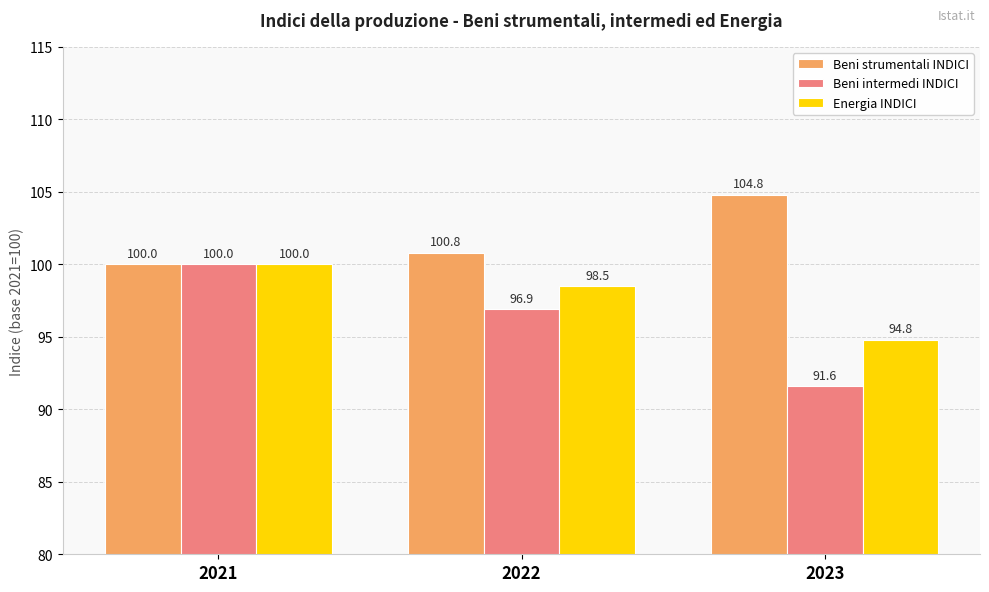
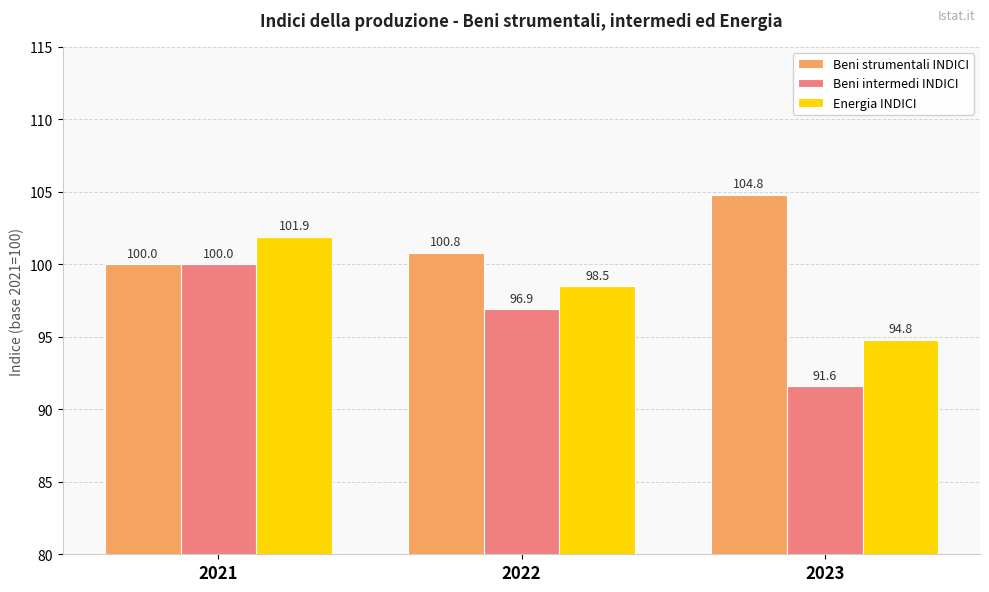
  {
    "Energia INDICI": {
-     "2021": 100.0,
+     "2021": 101.9,
      "2022": 98.5,
      "2023": 94.8
    }
  }
